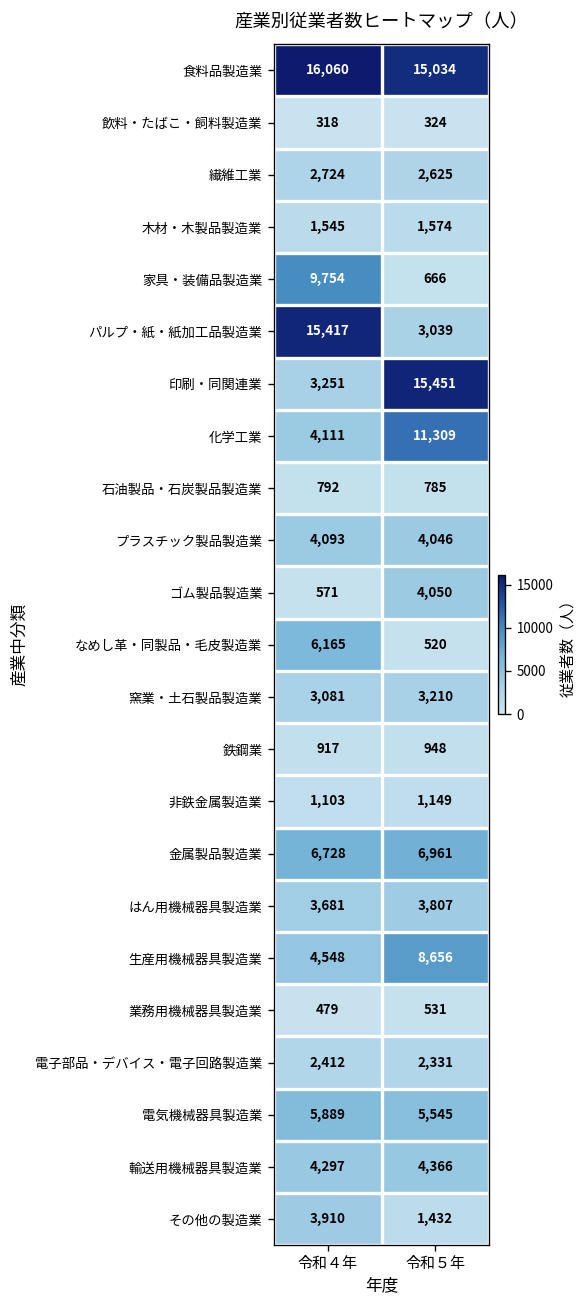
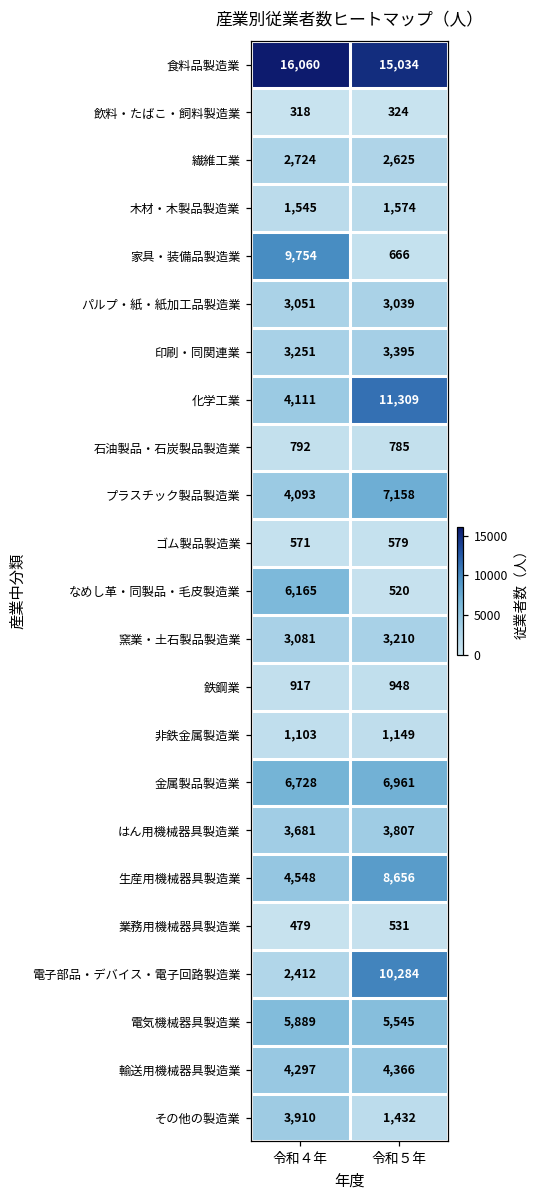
  {
    "食料品製造業": {
      "令和４年": "16,060",
      "令和５年": "15,034"
    },
    "飲料・たばこ・飼料製造業": {
      "令和４年": "318",
      "令和５年": "324"
    },
    "繊維工業": {
      "令和４年": "2,724",
      "令和５年": "2,625"
    },
    "木材・木製品製造業": {
      "令和４年": "1,545",
      "令和５年": "1,574"
    },
    "家具・装備品製造業": {
      "令和４年": "9,754",
      "令和５年": "666"
    },
    "パルプ・紙・紙加工品製造業": {
-     "令和４年": "15,417",
+     "令和４年": "3,051",
      "令和５年": "3,039"
    },
    "印刷・同関連業": {
      "令和４年": "3,251",
-     "令和５年": "15,451"
+     "令和５年": "3,395"
    },
    "化学工業": {
      "令和４年": "4,111",
      "令和５年": "11,309"
    },
    "石油製品・石炭製品製造業": {
      "令和４年": "792",
      "令和５年": "785"
    },
    "プラスチック製品製造業": {
      "令和４年": "4,093",
-     "令和５年": "4,046"
+     "令和５年": "7,158"
    },
    "ゴム製品製造業": {
      "令和４年": "571",
-     "令和５年": "4,050"
+     "令和５年": "579"
    },
    "なめし革・同製品・毛皮製造業": {
      "令和４年": "6,165",
      "令和５年": "520"
    },
    "窯業・土石製品製造業": {
      "令和４年": "3,081",
      "令和５年": "3,210"
    },
    "鉄鋼業": {
      "令和４年": "917",
      "令和５年": "948"
    },
    "非鉄金属製造業": {
      "令和４年": "1,103",
      "令和５年": "1,149"
    },
    "金属製品製造業": {
      "令和４年": "6,728",
      "令和５年": "6,961"
    },
    "はん用機械器具製造業": {
      "令和４年": "3,681",
      "令和５年": "3,807"
    },
    "生産用機械器具製造業": {
      "令和４年": "4,548",
      "令和５年": "8,656"
    },
    "業務用機械器具製造業": {
      "令和４年": "479",
      "令和５年": "531"
    },
    "電子部品・デバイス・電子回路製造業": {
      "令和４年": "2,412",
-     "令和５年": "2,331"
+     "令和５年": "10,284"
    },
    "電気機械器具製造業": {
      "令和４年": "5,889",
      "令和５年": "5,545"
    },
    "輸送用機械器具製造業": {
      "令和４年": "4,297",
      "令和５年": "4,366"
    },
    "その他の製造業": {
      "令和４年": "3,910",
      "令和５年": "1,432"
    }
  }
